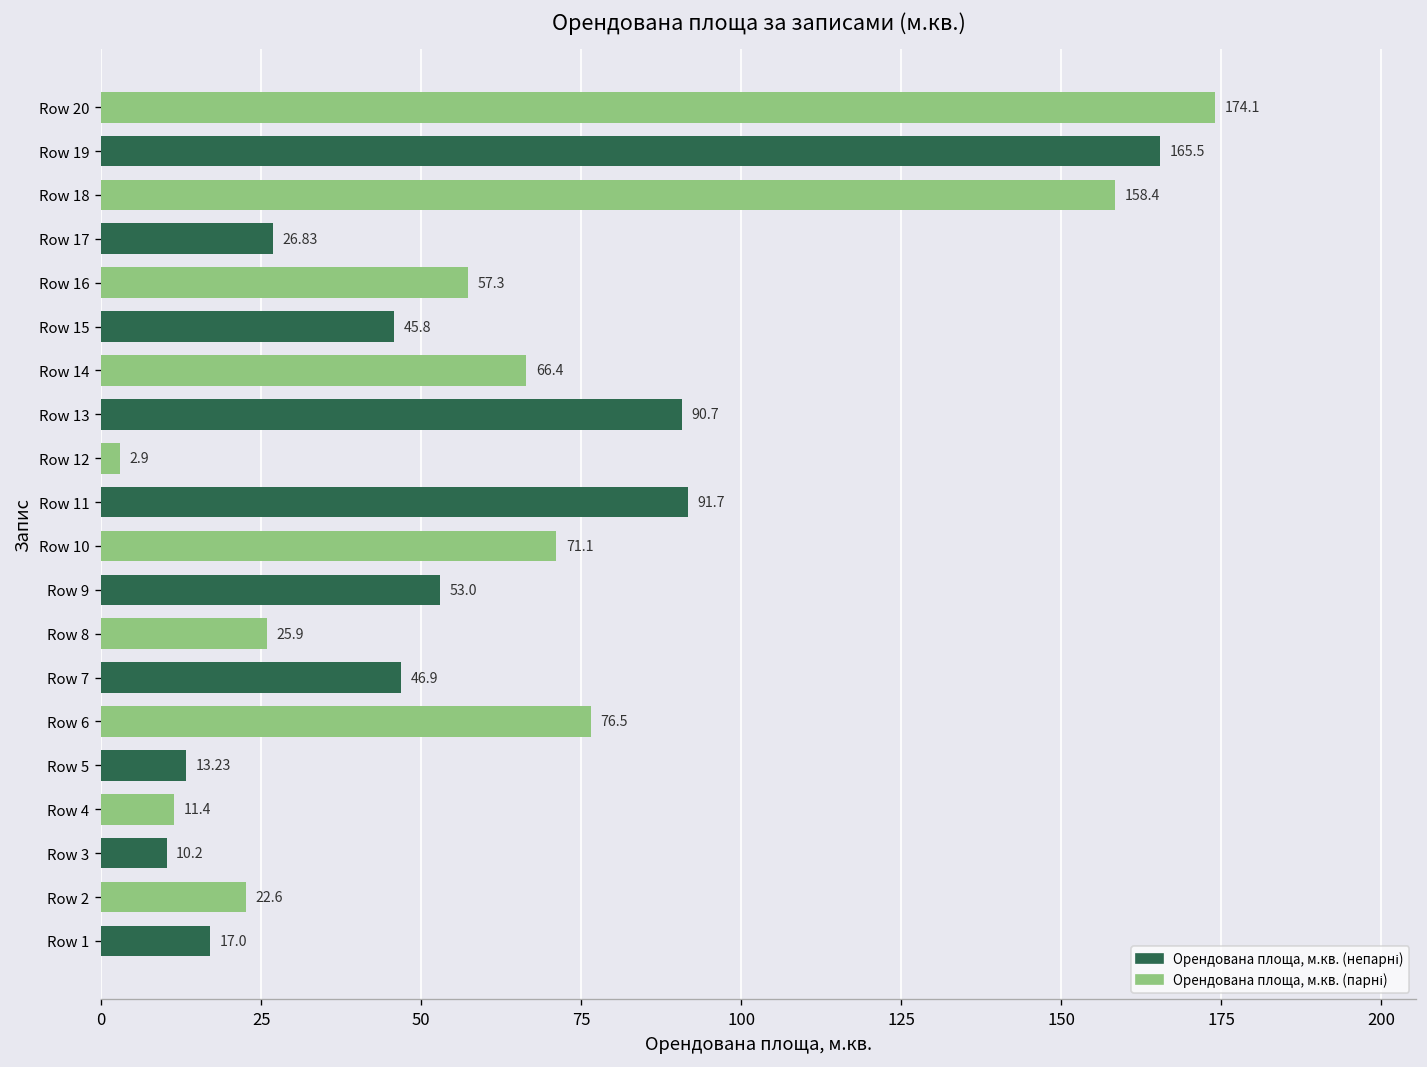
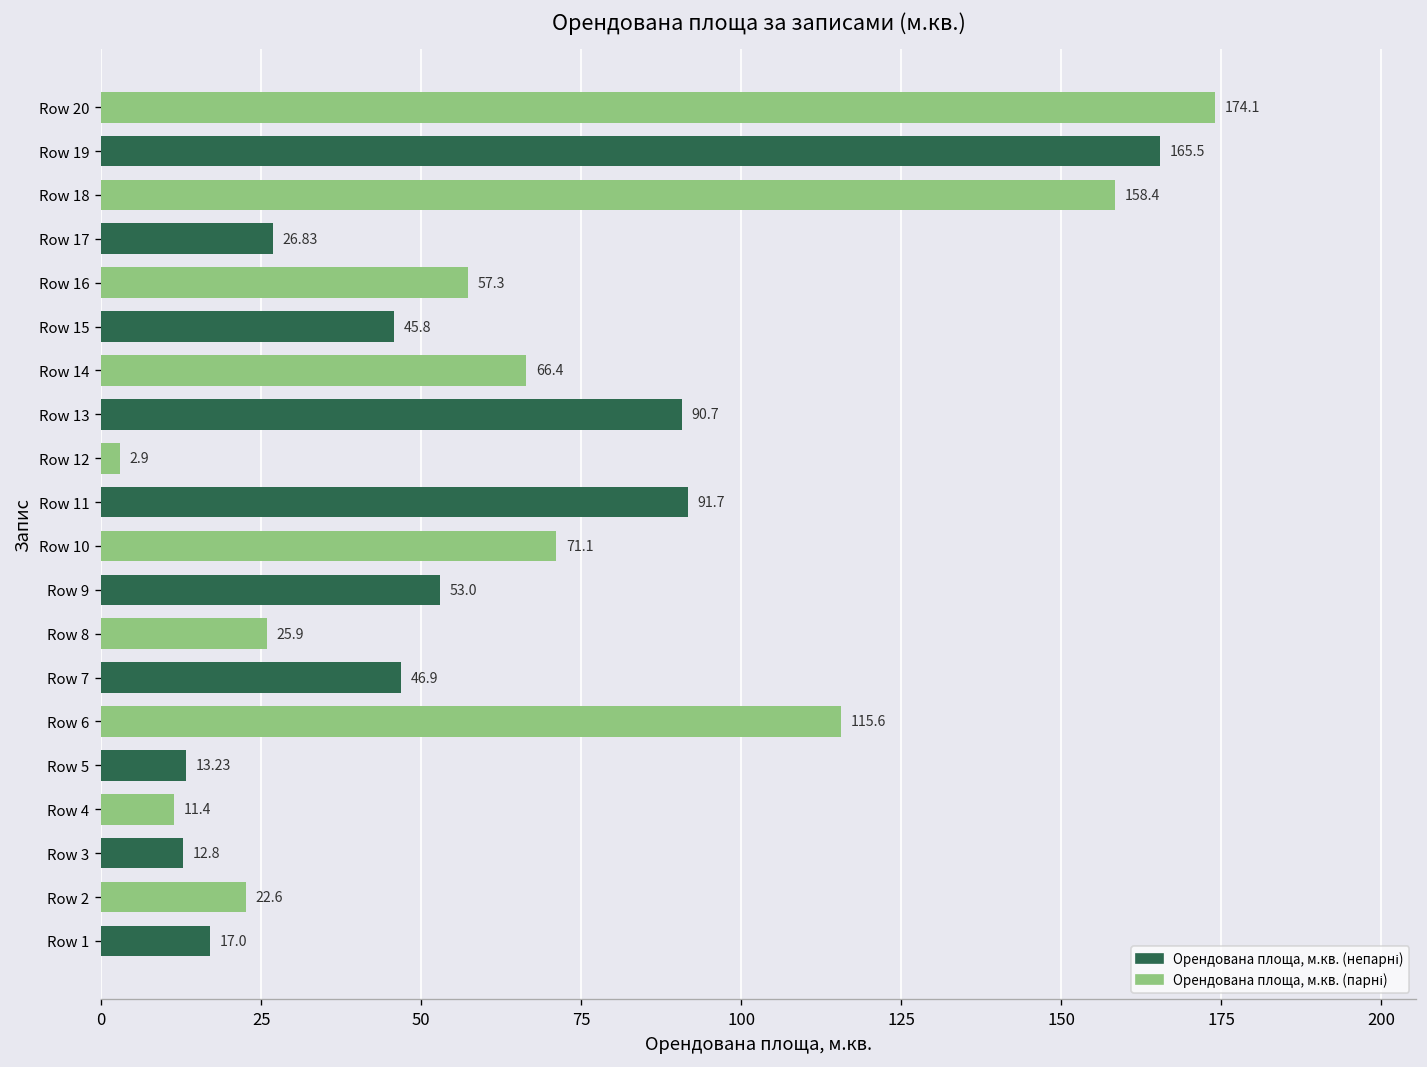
  {
    "Row 20": 174.1,
    "Row 19": 165.5,
    "Row 18": 158.4,
    "Row 17": 26.83,
    "Row 16": 57.3,
    "Row 15": 45.8,
    "Row 14": 66.4,
    "Row 13": 90.7,
    "Row 12": 2.9,
    "Row 11": 91.7,
    "Row 10": 71.1,
    "Row 9": 53.0,
    "Row 8": 25.9,
    "Row 7": 46.9,
-   "Row 6": 76.5,
+   "Row 6": 115.6,
    "Row 5": 13.23,
    "Row 4": 11.4,
-   "Row 3": 10.2,
+   "Row 3": 12.8,
    "Row 2": 22.6,
    "Row 1": 17.0
  }
